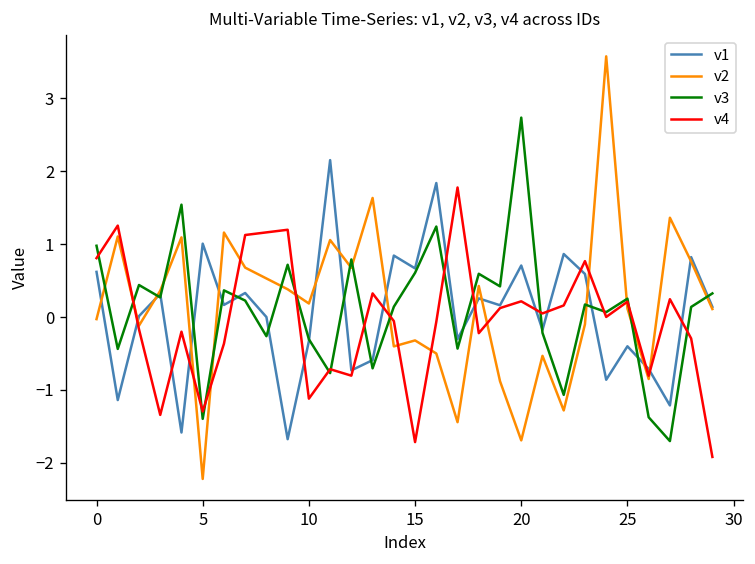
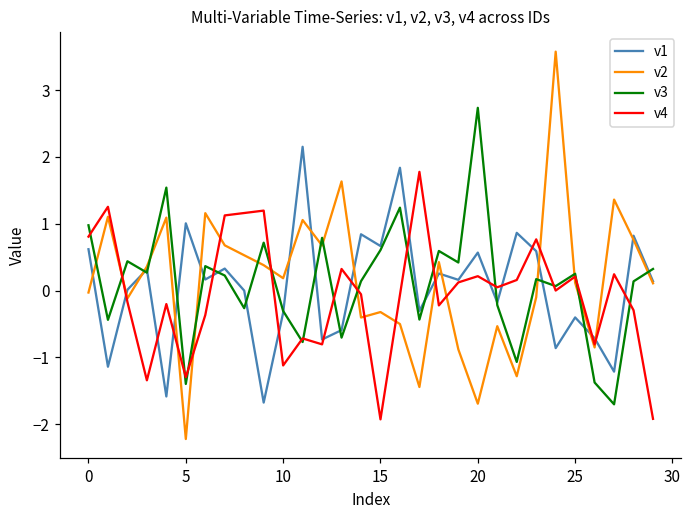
  {
    "v1": {
      "0": 0.6,
      "5": 1.0,
      "15": 0.7,
-     "20": 0.7,
+     "20": 0.6,
      "25": -0.4
    },
    "v2": {
      "0": 0.0,
      "5": -2.2,
      "10": 0.2,
      "15": -0.3,
      "20": -1.7,
      "25": 0.1
    },
    "v3": {
      "0": 1.0,
      "5": -1.4,
      "15": 0.6,
      "20": 2.7
    },
    "v4": {
      "0": 0.8,
      "5": -1.3,
      "10": -1.1,
-     "15": -1.7,
+     "15": -1.9,
      "20": 0.2
    }
  }
